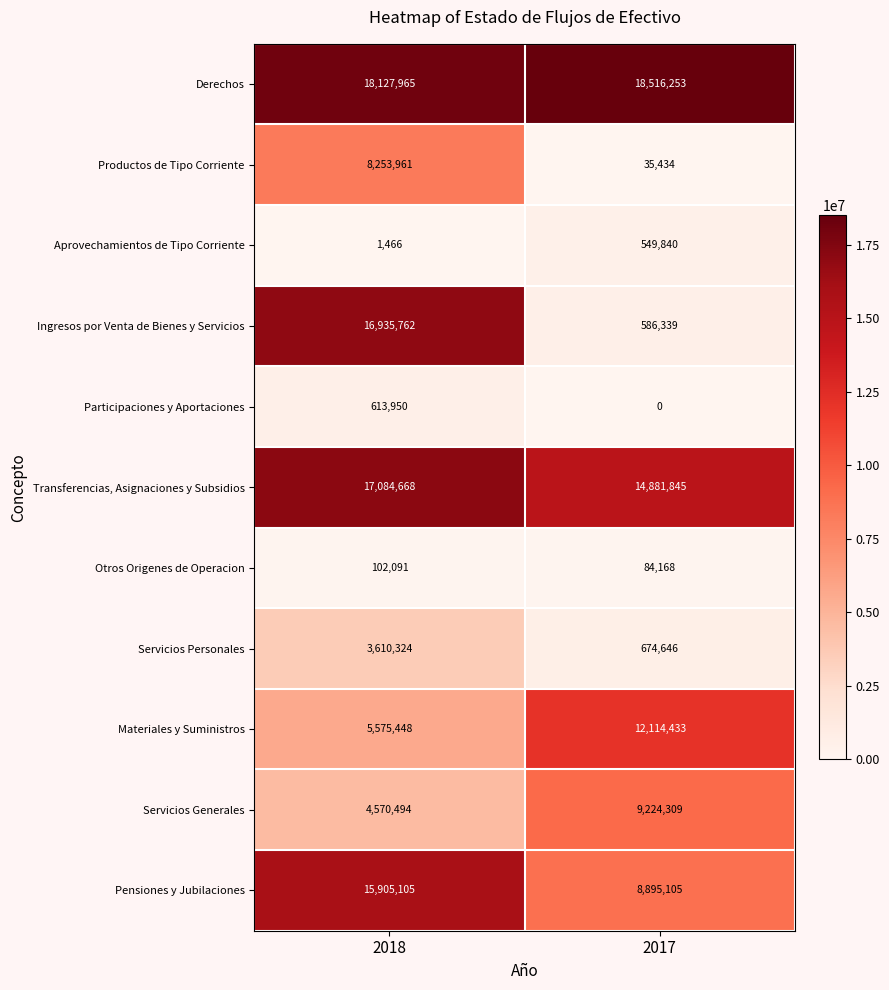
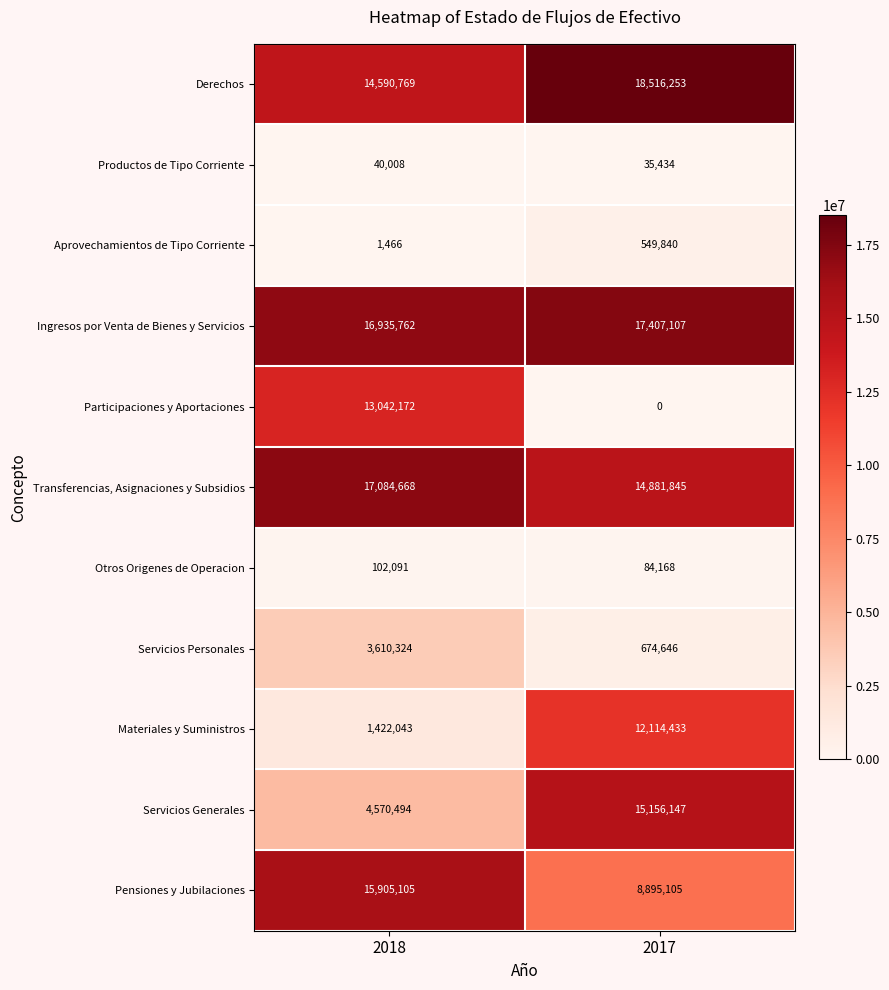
  {
    "Derechos": {
-     "2018": "18,127,965",
+     "2018": "14,590,769",
      "2017": "18,516,253"
    },
    "Productos de Tipo Corriente": {
-     "2018": "8,253,961",
+     "2018": "40,008",
      "2017": "35,434"
    },
    "Aprovechamientos de Tipo Corriente": {
      "2018": "1,466",
      "2017": "549,840"
    },
    "Ingresos por Venta de Bienes y Servicios": {
      "2018": "16,935,762",
-     "2017": "586,339"
+     "2017": "17,407,107"
    },
    "Participaciones y Aportaciones": {
-     "2018": "613,950",
+     "2018": "13,042,172",
      "2017": "0"
    },
    "Transferencias, Asignaciones y Subsidios": {
      "2018": "17,084,668",
      "2017": "14,881,845"
    },
    "Otros Origenes de Operacion": {
      "2018": "102,091",
      "2017": "84,168"
    },
    "Servicios Personales": {
      "2018": "3,610,324",
      "2017": "674,646"
    },
    "Materiales y Suministros": {
-     "2018": "5,575,448",
+     "2018": "1,422,043",
      "2017": "12,114,433"
    },
    "Servicios Generales": {
      "2018": "4,570,494",
-     "2017": "9,224,309"
+     "2017": "15,156,147"
    },
    "Pensiones y Jubilaciones": {
      "2018": "15,905,105",
      "2017": "8,895,105"
    }
  }
